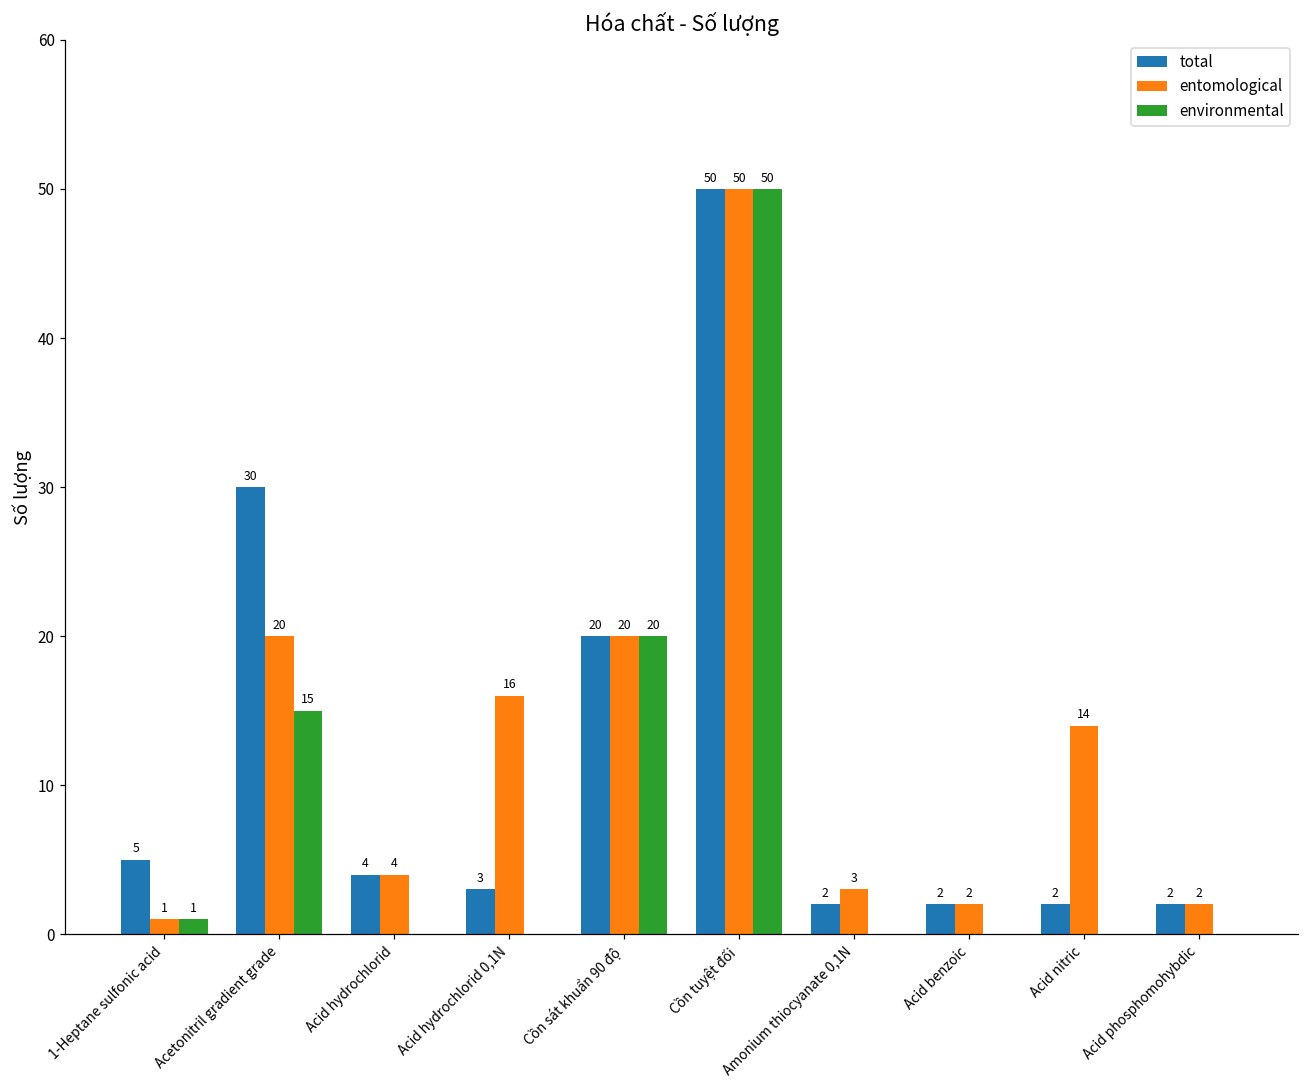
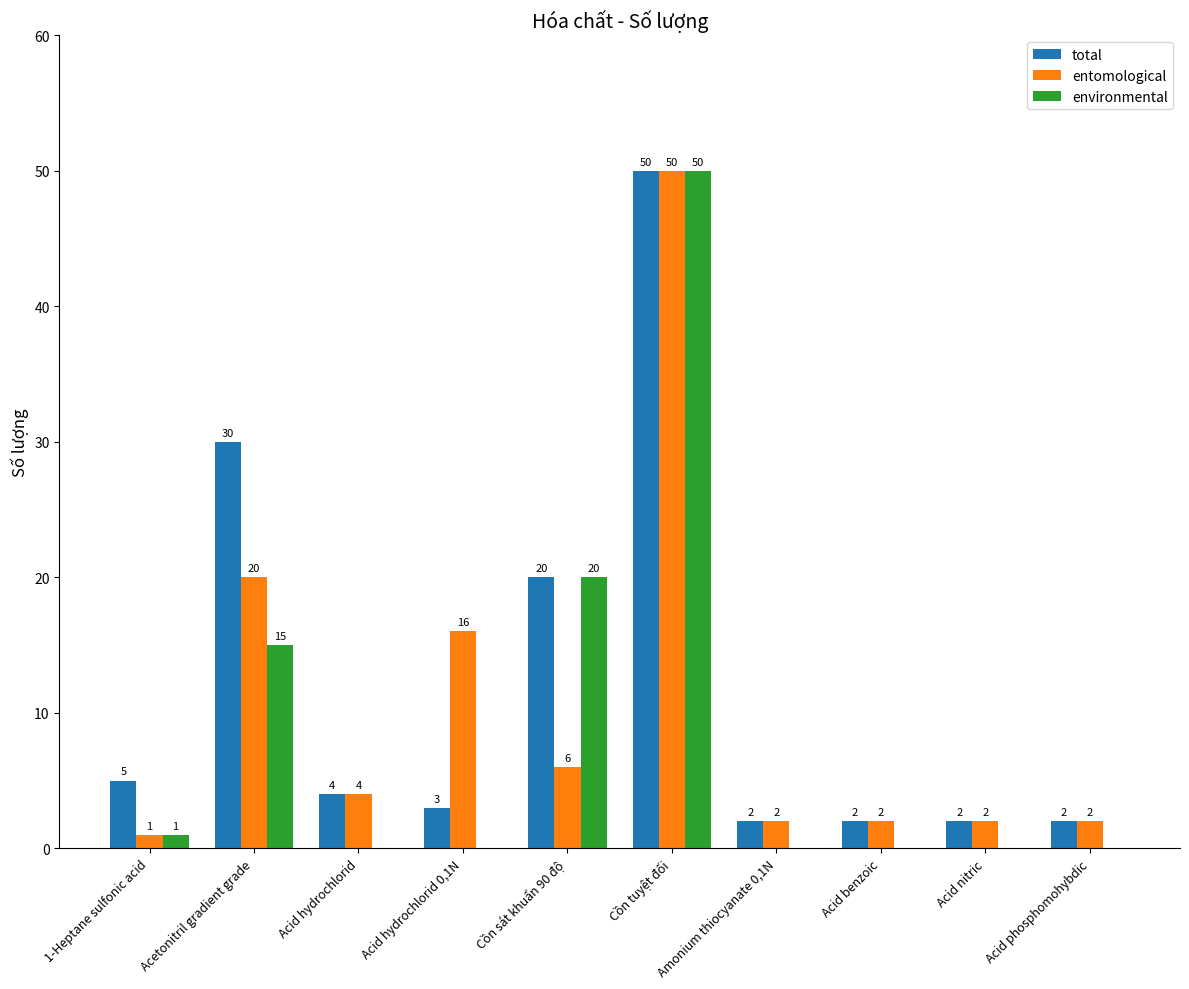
  {
    "total": {
      "1-Heptane sulfonic acid": 5,
      "Acetonitril gradient grade": 30,
      "Acid hydrochlorid": 4,
      "Acid hydrochlorid 0,1N": 3,
      "Cồn sát khuẩn 90 độ": 20,
      "Cồn tuyệt đối": 50,
      "Amonium thiocyanate 0,1N": 2,
      "Acid benzoic": 2,
      "Acid nitric": 2,
      "Acid phosphomohybdic": 2
    },
    "entomological": {
      "1-Heptane sulfonic acid": 1,
      "Acetonitril gradient grade": 20,
      "Acid hydrochlorid": 4,
      "Acid hydrochlorid 0,1N": 16,
-     "Cồn sát khuẩn 90 độ": 20,
+     "Cồn sát khuẩn 90 độ": 6,
      "Cồn tuyệt đối": 50,
-     "Amonium thiocyanate 0,1N": 3,
+     "Amonium thiocyanate 0,1N": 2,
      "Acid benzoic": 2,
-     "Acid nitric": 14,
+     "Acid nitric": 2,
      "Acid phosphomohybdic": 2
    },
    "environmental": {
      "1-Heptane sulfonic acid": 1,
      "Acetonitril gradient grade": 15,
      "Cồn sát khuẩn 90 độ": 20,
      "Cồn tuyệt đối": 50
    }
  }
